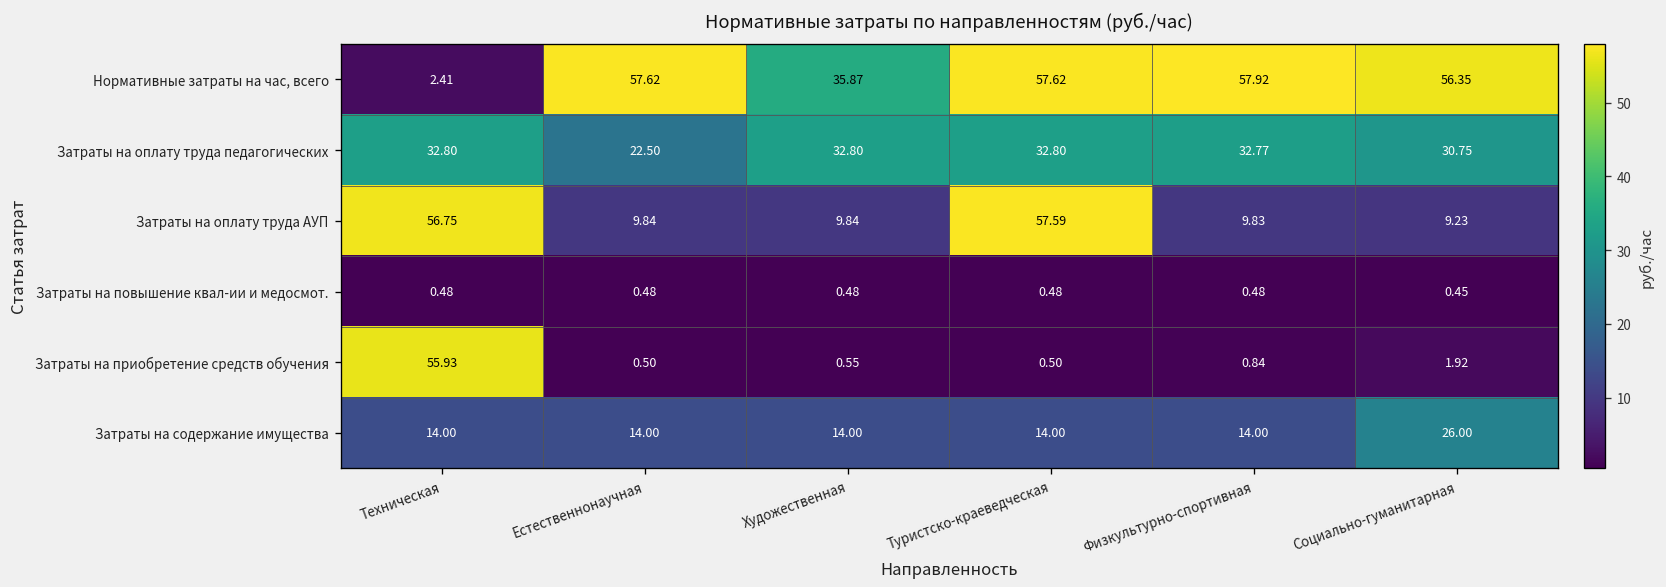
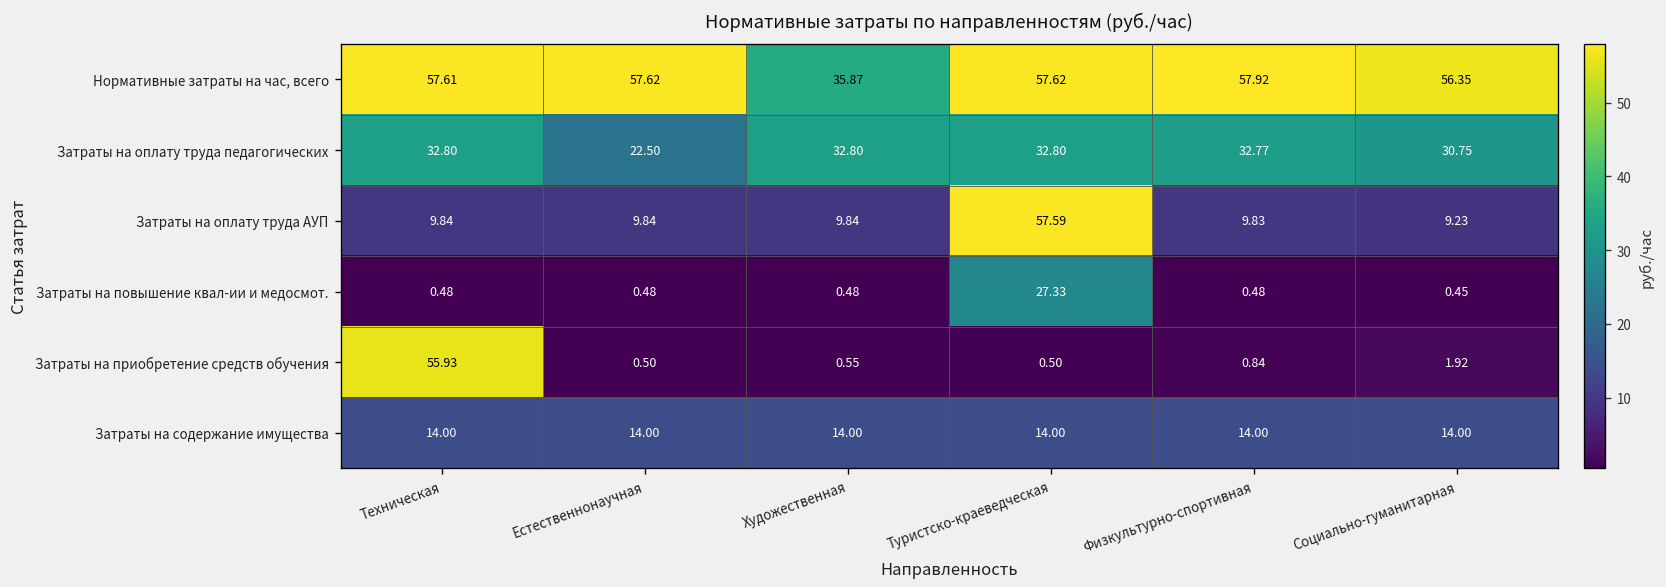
  {
    "Нормативные затраты на час, всего": {
-     "Техническая": 2.41,
+     "Техническая": 57.61,
      "Естественнонаучная": 57.62,
      "Художественная": 35.87,
      "Туристско-краеведческая": 57.62,
      "Физкультурно-спортивная": 57.92,
      "Социально-гуманитарная": 56.35
    },
    "Затраты на оплату труда педагогических": {
      "Техническая": 32.80,
      "Естественнонаучная": 22.50,
      "Художественная": 32.80,
      "Туристско-краеведческая": 32.80,
      "Физкультурно-спортивная": 32.77,
      "Социально-гуманитарная": 30.75
    },
    "Затраты на оплату труда АУП": {
-     "Техническая": 56.75,
+     "Техническая": 9.84,
      "Естественнонаучная": 9.84,
      "Художественная": 9.84,
      "Туристско-краеведческая": 57.59,
      "Физкультурно-спортивная": 9.83,
      "Социально-гуманитарная": 9.23
    },
    "Затраты на повышение квал-ии и медосмот.": {
      "Техническая": 0.48,
      "Естественнонаучная": 0.48,
      "Художественная": 0.48,
-     "Туристско-краеведческая": 0.48,
+     "Туристско-краеведческая": 27.33,
      "Физкультурно-спортивная": 0.48,
      "Социально-гуманитарная": 0.45
    },
    "Затраты на приобретение средств обучения": {
      "Техническая": 55.93,
      "Естественнонаучная": 0.50,
      "Художественная": 0.55,
      "Туристско-краеведческая": 0.50,
      "Физкультурно-спортивная": 0.84,
      "Социально-гуманитарная": 1.92
    },
    "Затраты на содержание имущества": {
      "Техническая": 14.00,
      "Естественнонаучная": 14.00,
      "Художественная": 14.00,
      "Туристско-краеведческая": 14.00,
      "Физкультурно-спортивная": 14.00,
-     "Социально-гуманитарная": 26.00
+     "Социально-гуманитарная": 14.00
    }
  }
